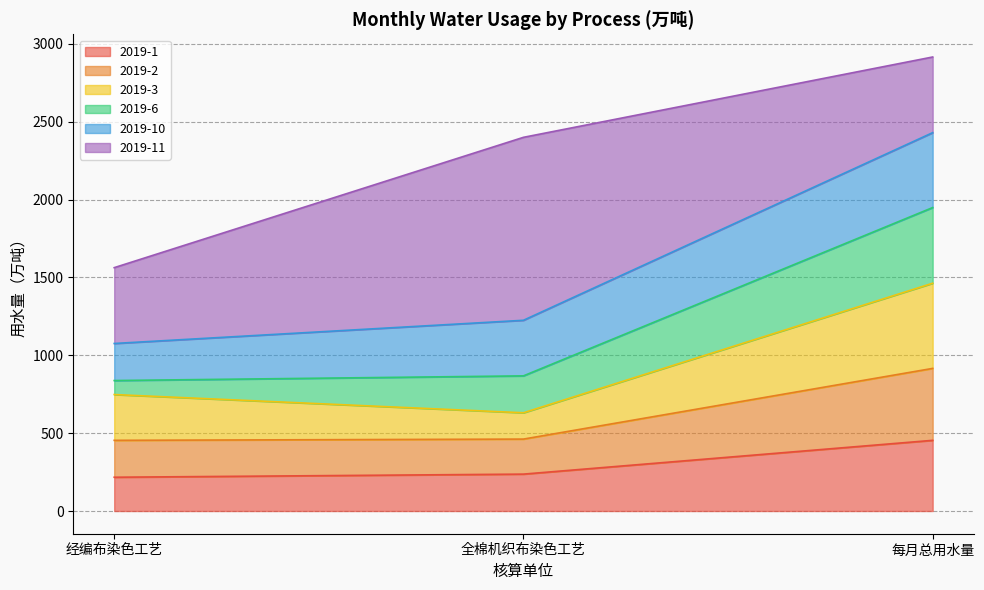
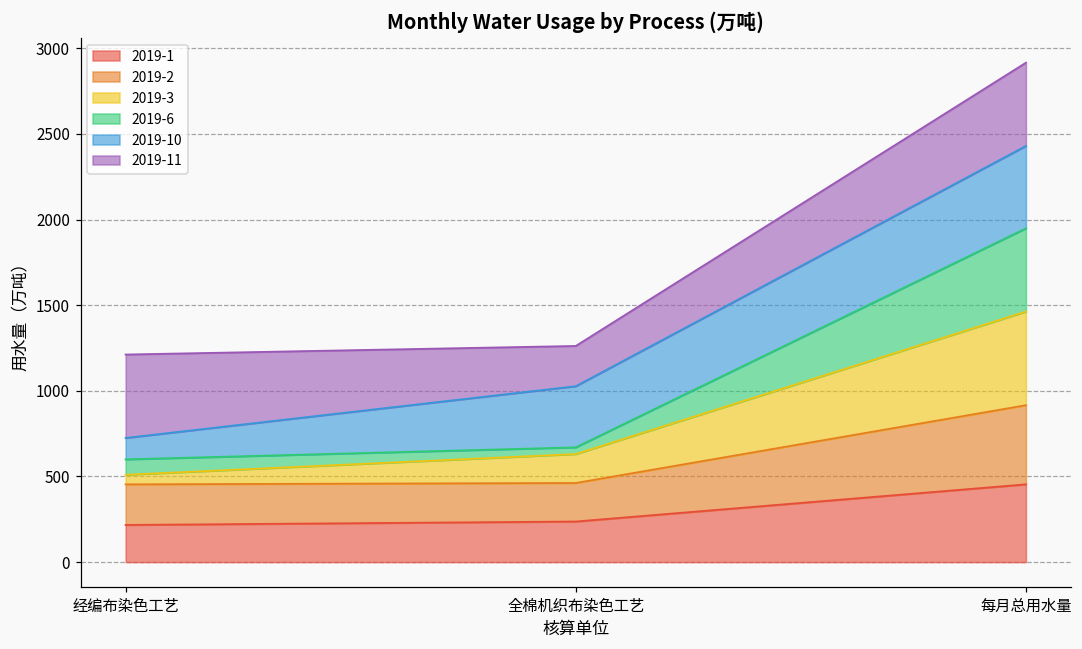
  {
    "2019-3": {
-     "经编布染色工艺": 290,
+     "经编布染色工艺": 60,
      "全棉机织布染色工艺": 170,
      "每月总用水量": 550
    },
    "2019-6": {
      "经编布染色工艺": 90,
-     "全棉机织布染色工艺": 240,
+     "全棉机织布染色工艺": 40,
      "每月总用水量": 490
    },
    "2019-10": {
-     "经编布染色工艺": 240,
+     "经编布染色工艺": 130,
      "全棉机织布染色工艺": 360,
      "每月总用水量": 480
    },
    "2019-11": {
      "经编布染色工艺": 490,
-     "全棉机织布染色工艺": 1180,
+     "全棉机织布染色工艺": 240,
      "每月总用水量": 490
    }
  }
